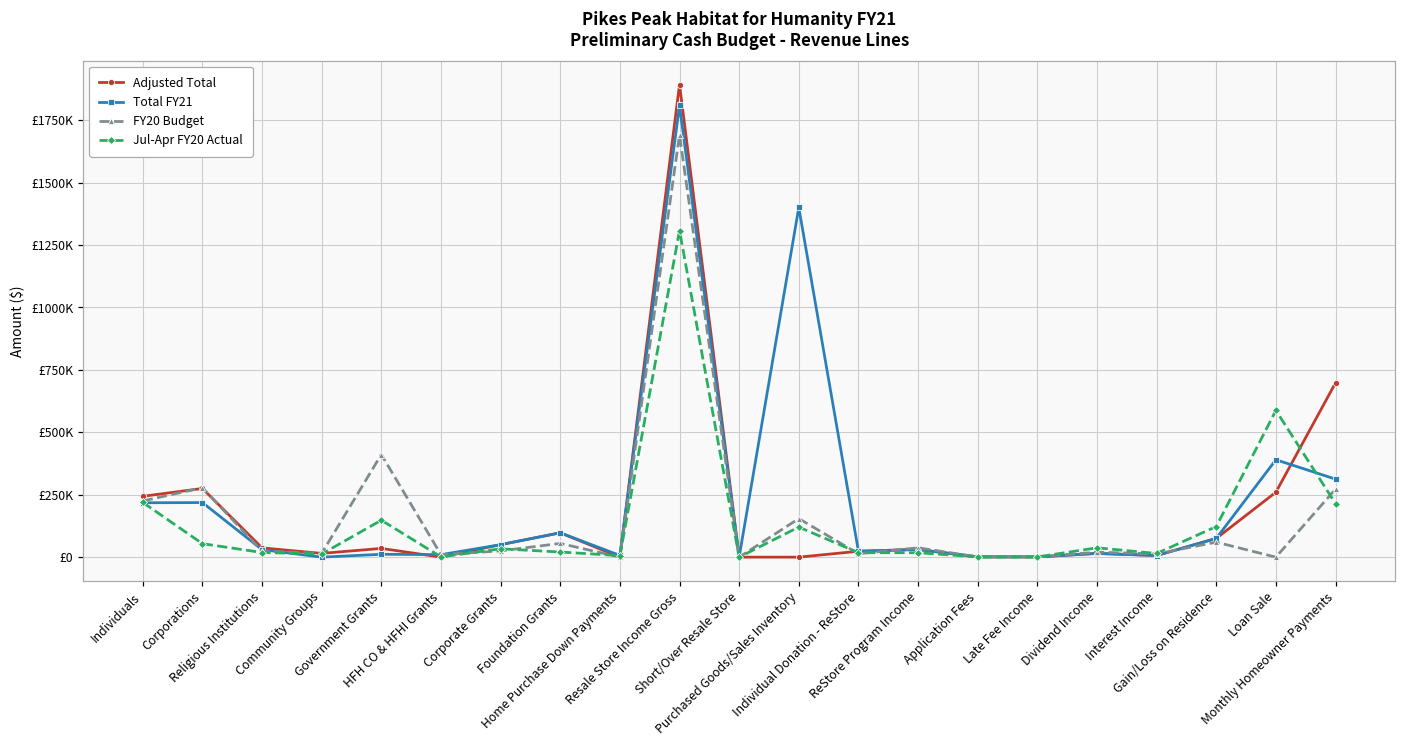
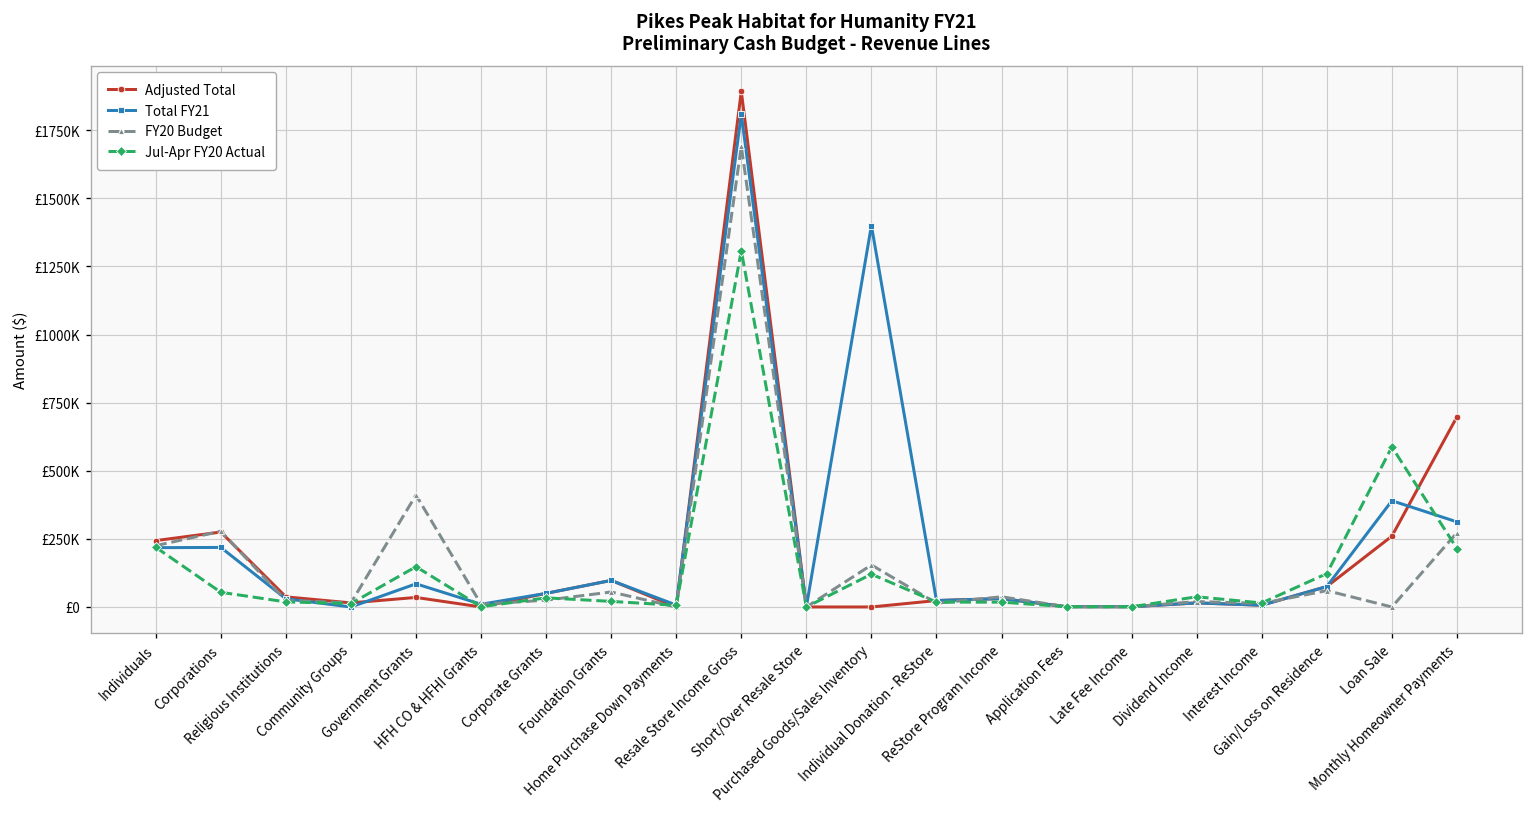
  {
    "Adjusted Total": {
      "Individuals": "£240000",
      "Government Grants": "£40000",
      "Resale Store Income Gross": "£1890000",
      "Purchased Goods/Sales Inventory": "£0",
      "Loan Sale": "£260000",
      "Monthly Homeowner Payments": "£700000"
    },
    "Total FY21": {
      "Corporations": "£220000",
      "Community Groups": "£0",
-     "Government Grants": "£10000",
+     "Government Grants": "£90000",
      "Resale Store Income Gross": "£1810000",
      "Purchased Goods/Sales Inventory": "£1400000",
      "Loan Sale": "£390000",
      "Monthly Homeowner Payments": "£310000"
    },
    "FY20 Budget": {
      "Government Grants": "£410000",
      "Foundation Grants": "£60000",
      "Resale Store Income Gross": "£1690000",
      "Purchased Goods/Sales Inventory": "£150000",
      "Gain/Loss on Residence": "£60000",
      "Loan Sale": "£0",
      "Monthly Homeowner Payments": "£270000"
    },
    "Jul-Apr FY20 Actual": {
      "Corporations": "£50000",
      "Government Grants": "£150000",
      "Foundation Grants": "£20000",
      "Resale Store Income Gross": "£1310000",
      "Purchased Goods/Sales Inventory": "£120000",
      "ReStore Program Income": "£20000",
      "Dividend Income": "£40000",
      "Gain/Loss on Residence": "£120000",
      "Loan Sale": "£590000",
      "Monthly Homeowner Payments": "£210000"
    }
  }
